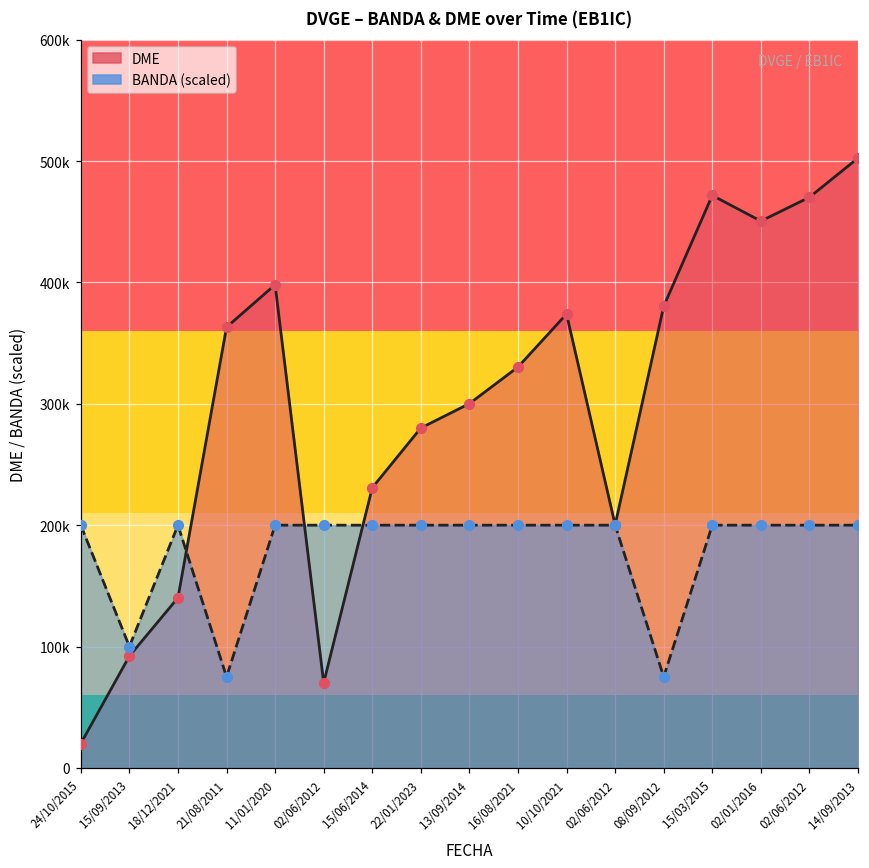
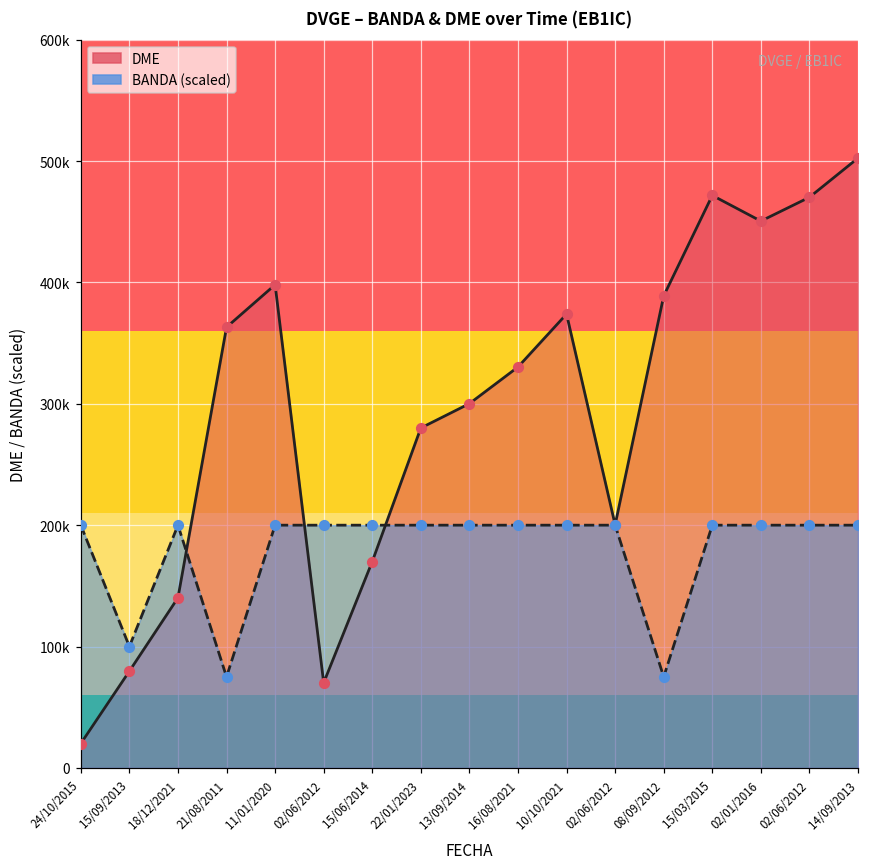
  {
    "DME": {
      "24/10/2015": 20000,
-     "15/09/2013": 92000,
+     "15/09/2013": 80000,
      "18/12/2021": 140000,
      "21/08/2011": 363000,
      "11/01/2020": 398000,
-     "15/06/2014": 231000,
+     "15/06/2014": 170000,
      "22/01/2023": 280000,
      "13/09/2014": 300000,
      "16/08/2021": 330000,
      "10/10/2021": 374000,
-     "08/09/2012": 380000,
+     "08/09/2012": 389000,
      "15/03/2015": 472000,
      "02/01/2016": 451000,
      "14/09/2013": 502000
    }
  }
